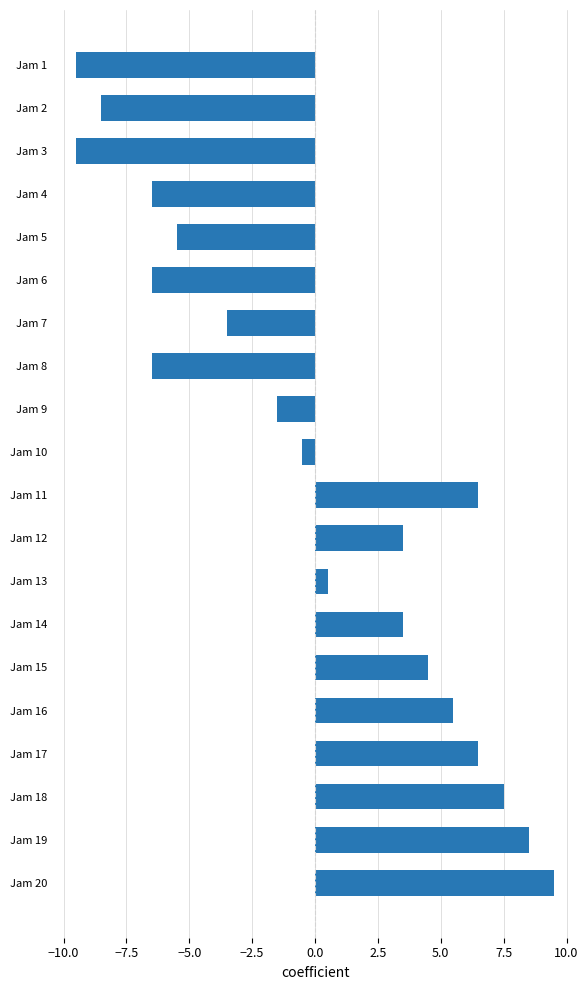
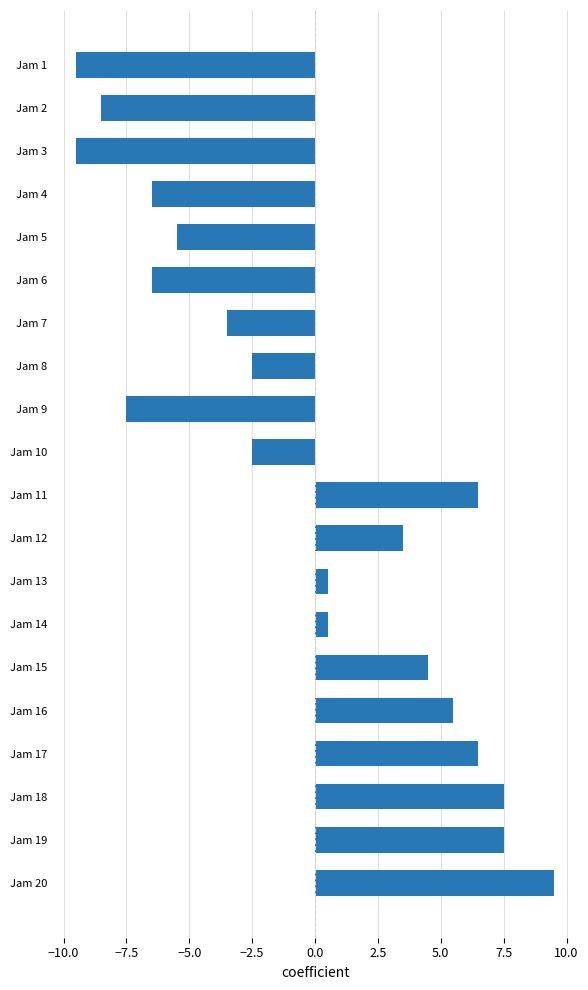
  {
    "Jam 1": -9.5,
    "Jam 2": -8.5,
    "Jam 3": -9.5,
    "Jam 4": -6.5,
    "Jam 5": -5.5,
    "Jam 6": -6.5,
    "Jam 7": -3.5,
-   "Jam 8": -6.5,
-   "Jam 9": -1.5,
-   "Jam 10": -0.5,
+   "Jam 8": -2.5,
+   "Jam 9": -7.5,
+   "Jam 10": -2.5,
    "Jam 11": 6.5,
    "Jam 12": 3.5,
    "Jam 13": 0.5,
-   "Jam 14": 3.5,
+   "Jam 14": 0.5,
    "Jam 15": 4.5,
    "Jam 16": 5.5,
    "Jam 17": 6.5,
    "Jam 18": 7.5,
-   "Jam 19": 8.5,
+   "Jam 19": 7.5,
    "Jam 20": 9.5
  }
